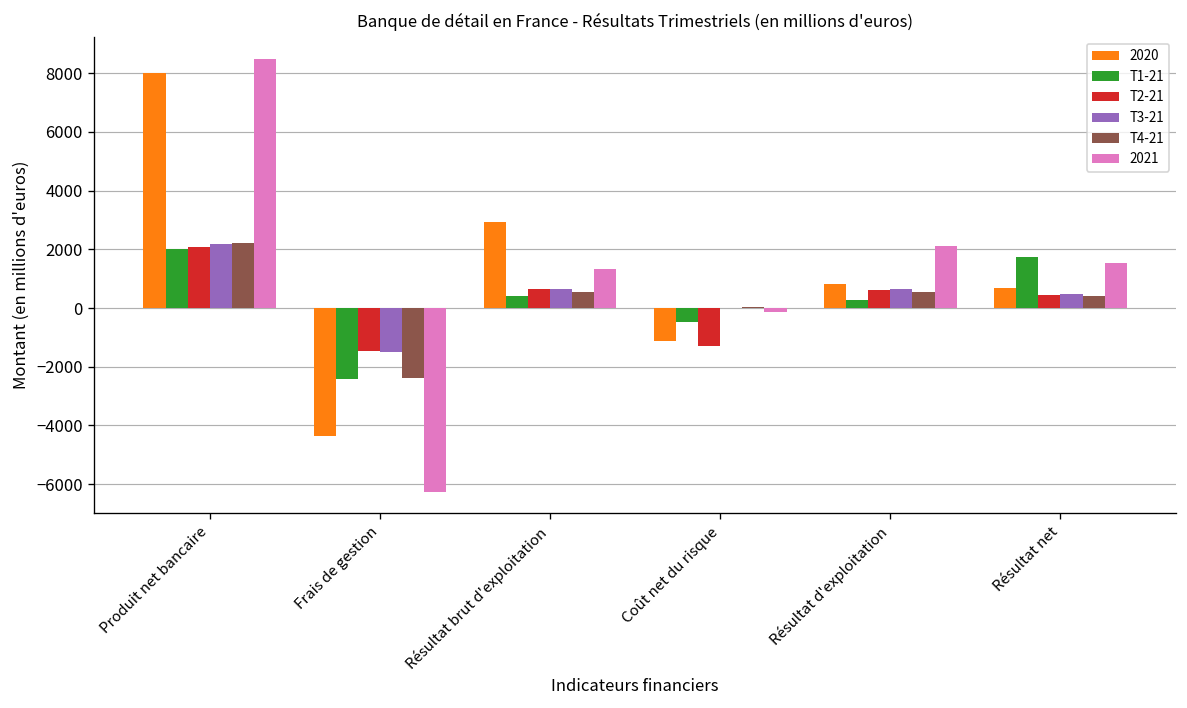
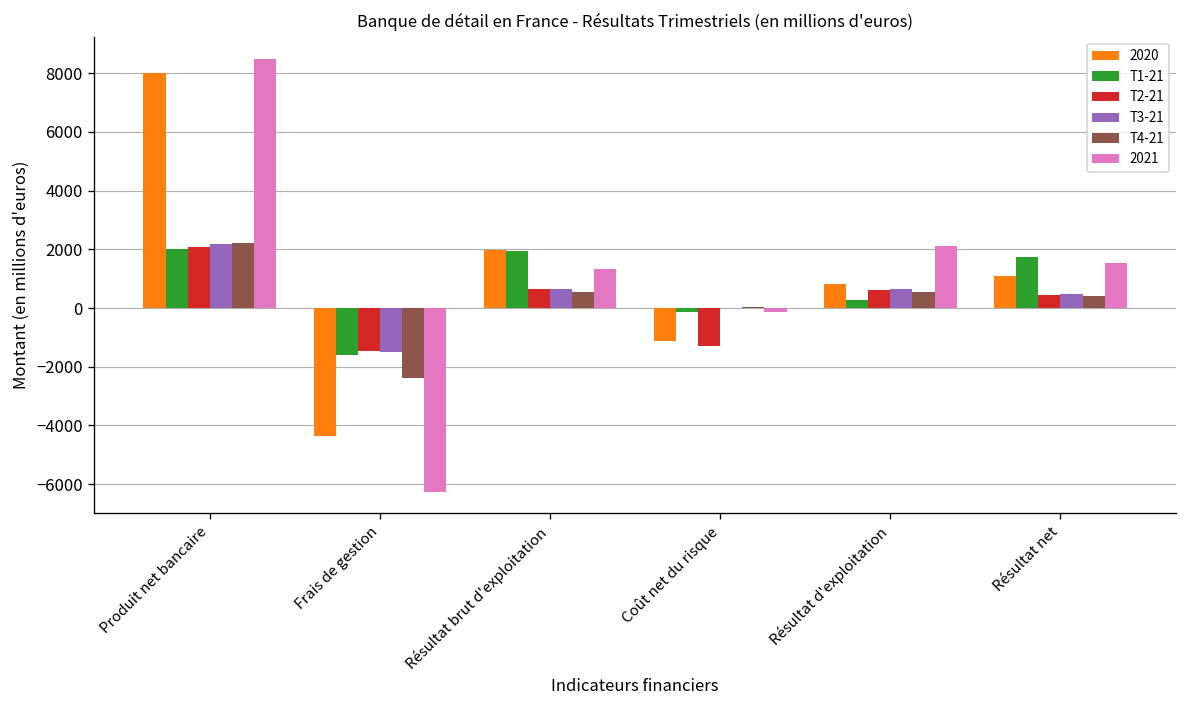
  {
    "2020": {
      "Produit net bancaire": 8000,
      "Frais de gestion": -4300,
-     "Résultat brut d'exploitation": 2900,
+     "Résultat brut d'exploitation": 2000,
      "Coût net du risque": -1100,
      "Résultat d'exploitation": 800,
-     "Résultat net": 700
+     "Résultat net": 1100
    },
    "T1-21": {
      "Produit net bancaire": 2000,
-     "Frais de gestion": -2400,
-     "Résultat brut d'exploitation": 400,
-     "Coût net du risque": -500,
+     "Frais de gestion": -1600,
+     "Résultat brut d'exploitation": 1900,
+     "Coût net du risque": -100,
      "Résultat d'exploitation": 300,
      "Résultat net": 1700
    },
    "T2-21": {
      "Produit net bancaire": 2100,
      "Frais de gestion": -1400,
      "Résultat brut d'exploitation": 600,
      "Coût net du risque": -1300,
      "Résultat d'exploitation": 600,
      "Résultat net": 500
    },
    "T3-21": {
      "Produit net bancaire": 2200,
      "Frais de gestion": -1500,
      "Résultat brut d'exploitation": 700,
      "Résultat d'exploitation": 700,
      "Résultat net": 500
    },
    "T4-21": {
      "Produit net bancaire": 2200,
      "Frais de gestion": -2400,
      "Résultat brut d'exploitation": 500,
      "Résultat d'exploitation": 600,
      "Résultat net": 400
    },
    "2021": {
      "Produit net bancaire": 8500,
      "Frais de gestion": -6200,
      "Résultat brut d'exploitation": 1300,
      "Coût net du risque": -100,
      "Résultat d'exploitation": 2100,
      "Résultat net": 1500
    }
  }
